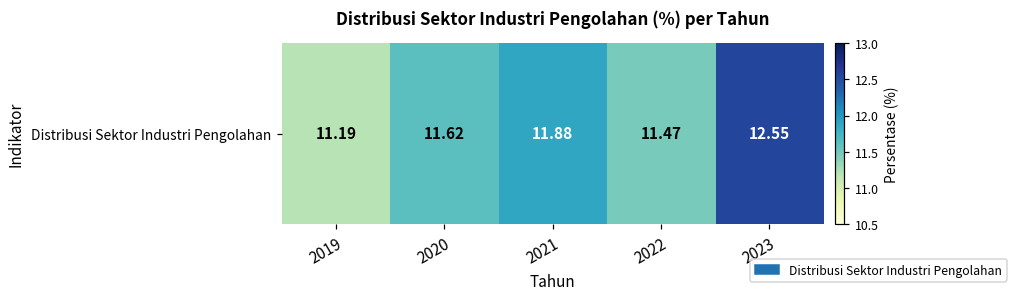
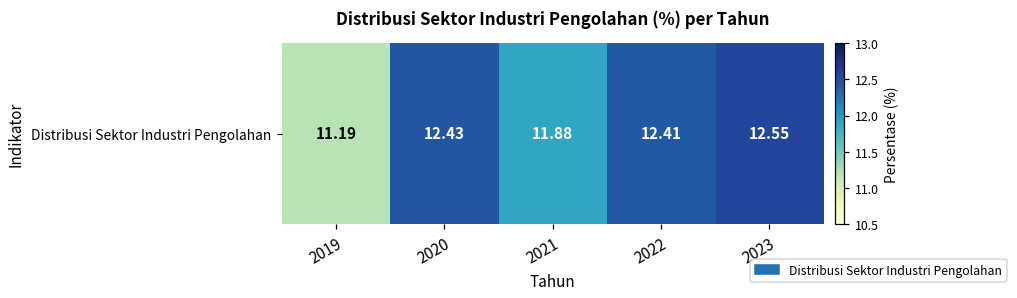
  {
    "Distribusi Sektor Industri Pengolahan": {
      "2019": 11.19,
-     "2020": 11.62,
+     "2020": 12.43,
      "2021": 11.88,
-     "2022": 11.47,
+     "2022": 12.41,
      "2023": 12.55
    }
  }
